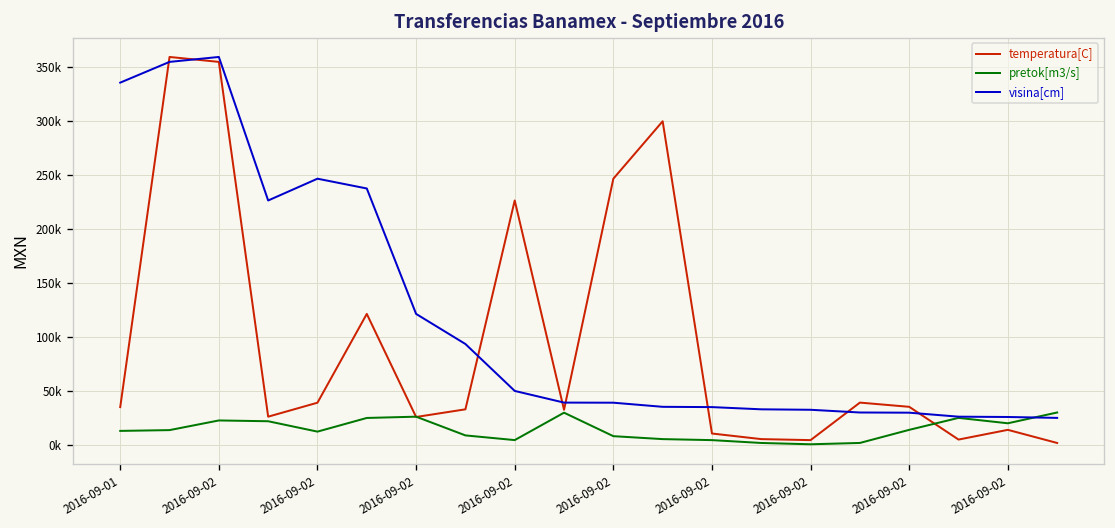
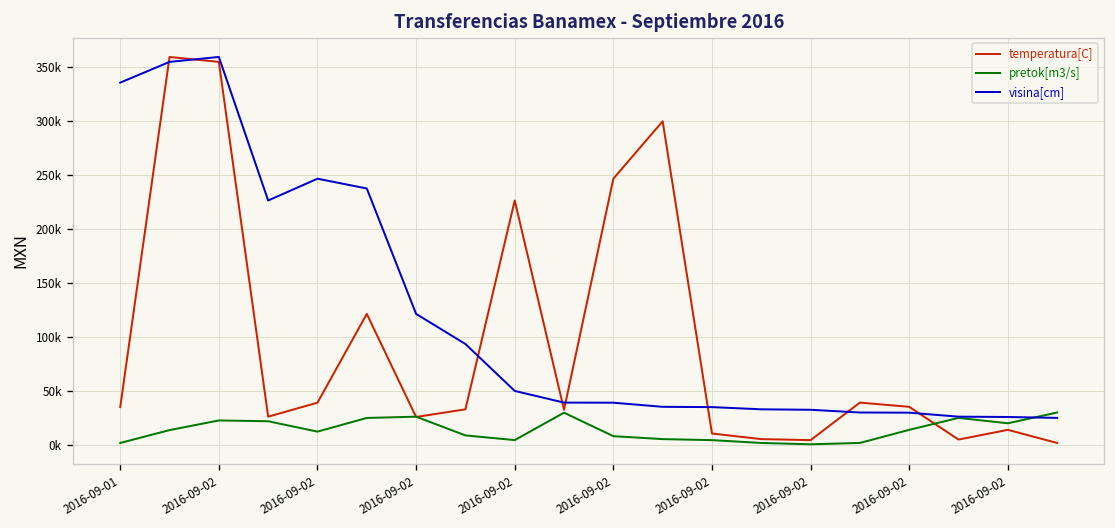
  {
    "temperatura[C]": {
      "2016-09-01": 40000
    },
    "pretok[m3/s]": {
-     "2016-09-01": 10000
+     "2016-09-01": 0
    },
    "visina[cm]": {
      "2016-09-01": 340000
    }
  }
